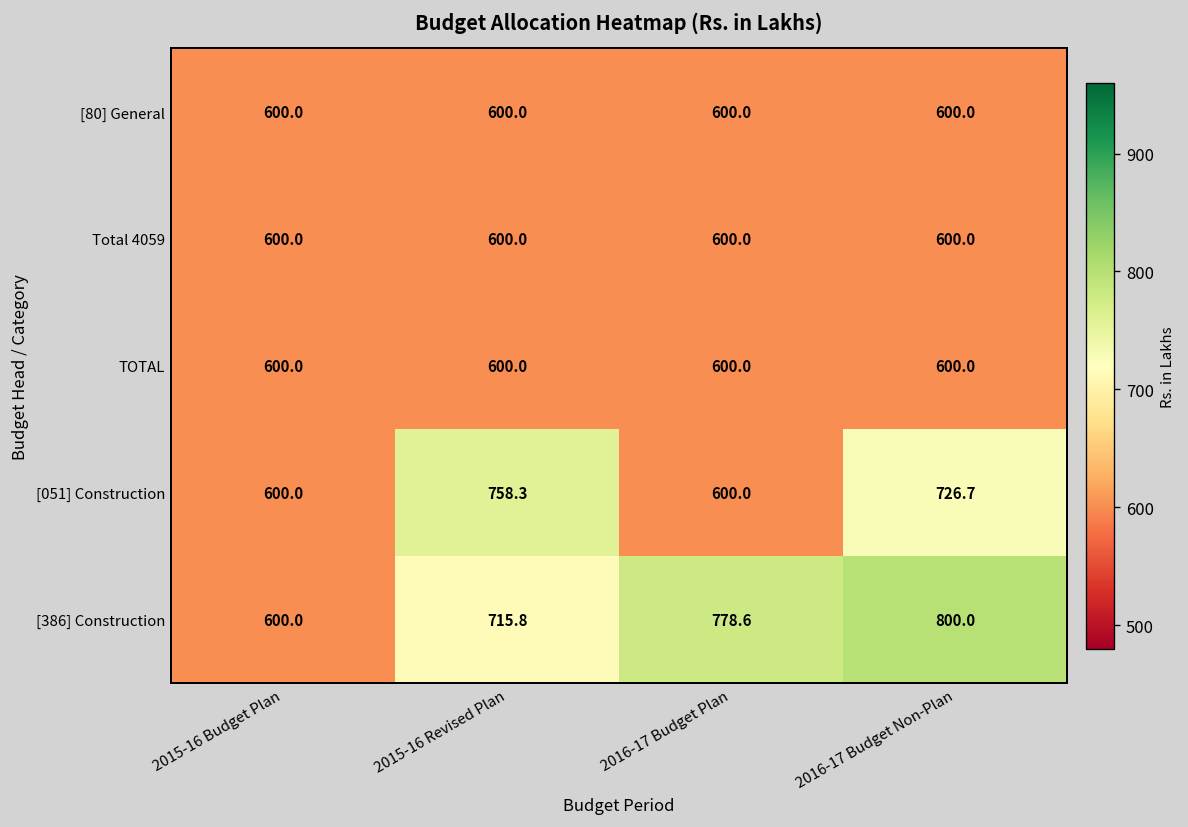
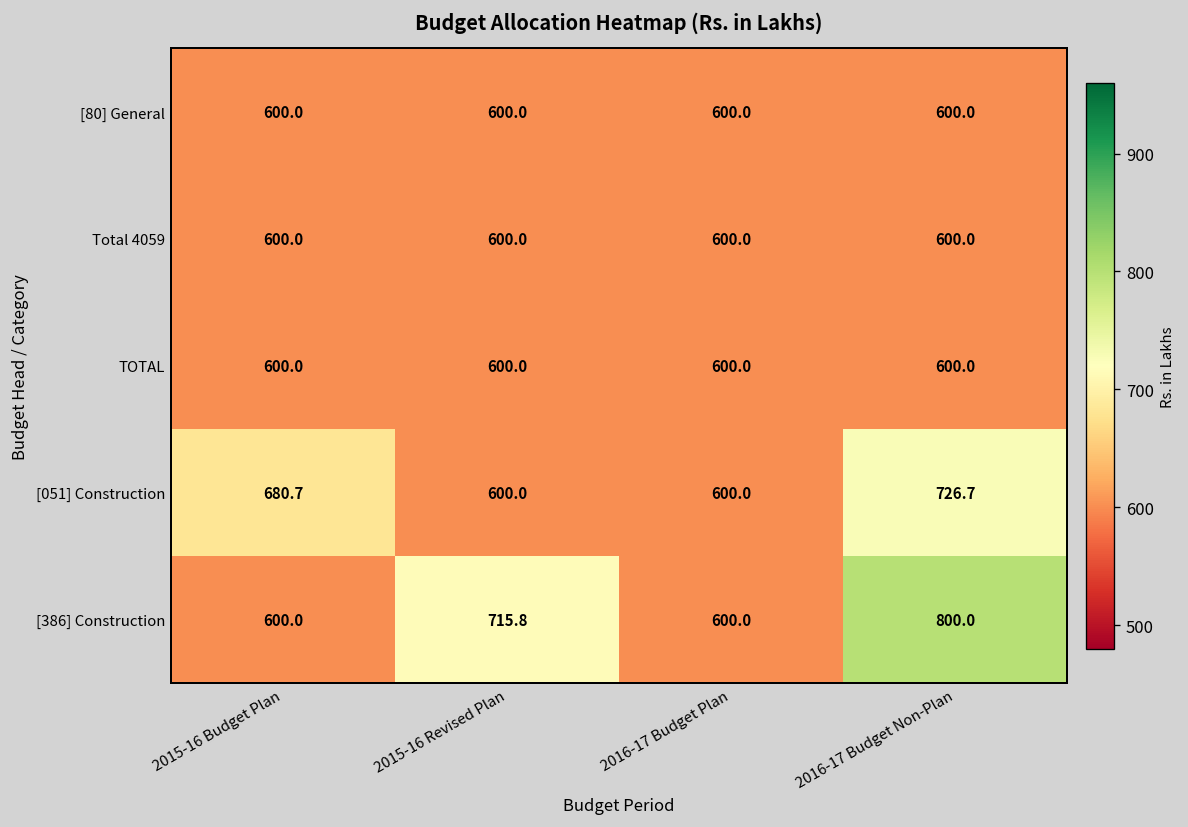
  {
    "[80] General": {
      "2015-16 Budget Plan": 600.0,
      "2015-16 Revised Plan": 600.0,
      "2016-17 Budget Plan": 600.0,
      "2016-17 Budget Non-Plan": 600.0
    },
    "Total 4059": {
      "2015-16 Budget Plan": 600.0,
      "2015-16 Revised Plan": 600.0,
      "2016-17 Budget Plan": 600.0,
      "2016-17 Budget Non-Plan": 600.0
    },
    "TOTAL": {
      "2015-16 Budget Plan": 600.0,
      "2015-16 Revised Plan": 600.0,
      "2016-17 Budget Plan": 600.0,
      "2016-17 Budget Non-Plan": 600.0
    },
    "[051] Construction": {
-     "2015-16 Budget Plan": 600.0,
-     "2015-16 Revised Plan": 758.3,
+     "2015-16 Budget Plan": 680.7,
+     "2015-16 Revised Plan": 600.0,
      "2016-17 Budget Plan": 600.0,
      "2016-17 Budget Non-Plan": 726.7
    },
    "[386] Construction": {
      "2015-16 Budget Plan": 600.0,
      "2015-16 Revised Plan": 715.8,
-     "2016-17 Budget Plan": 778.6,
+     "2016-17 Budget Plan": 600.0,
      "2016-17 Budget Non-Plan": 800.0
    }
  }
